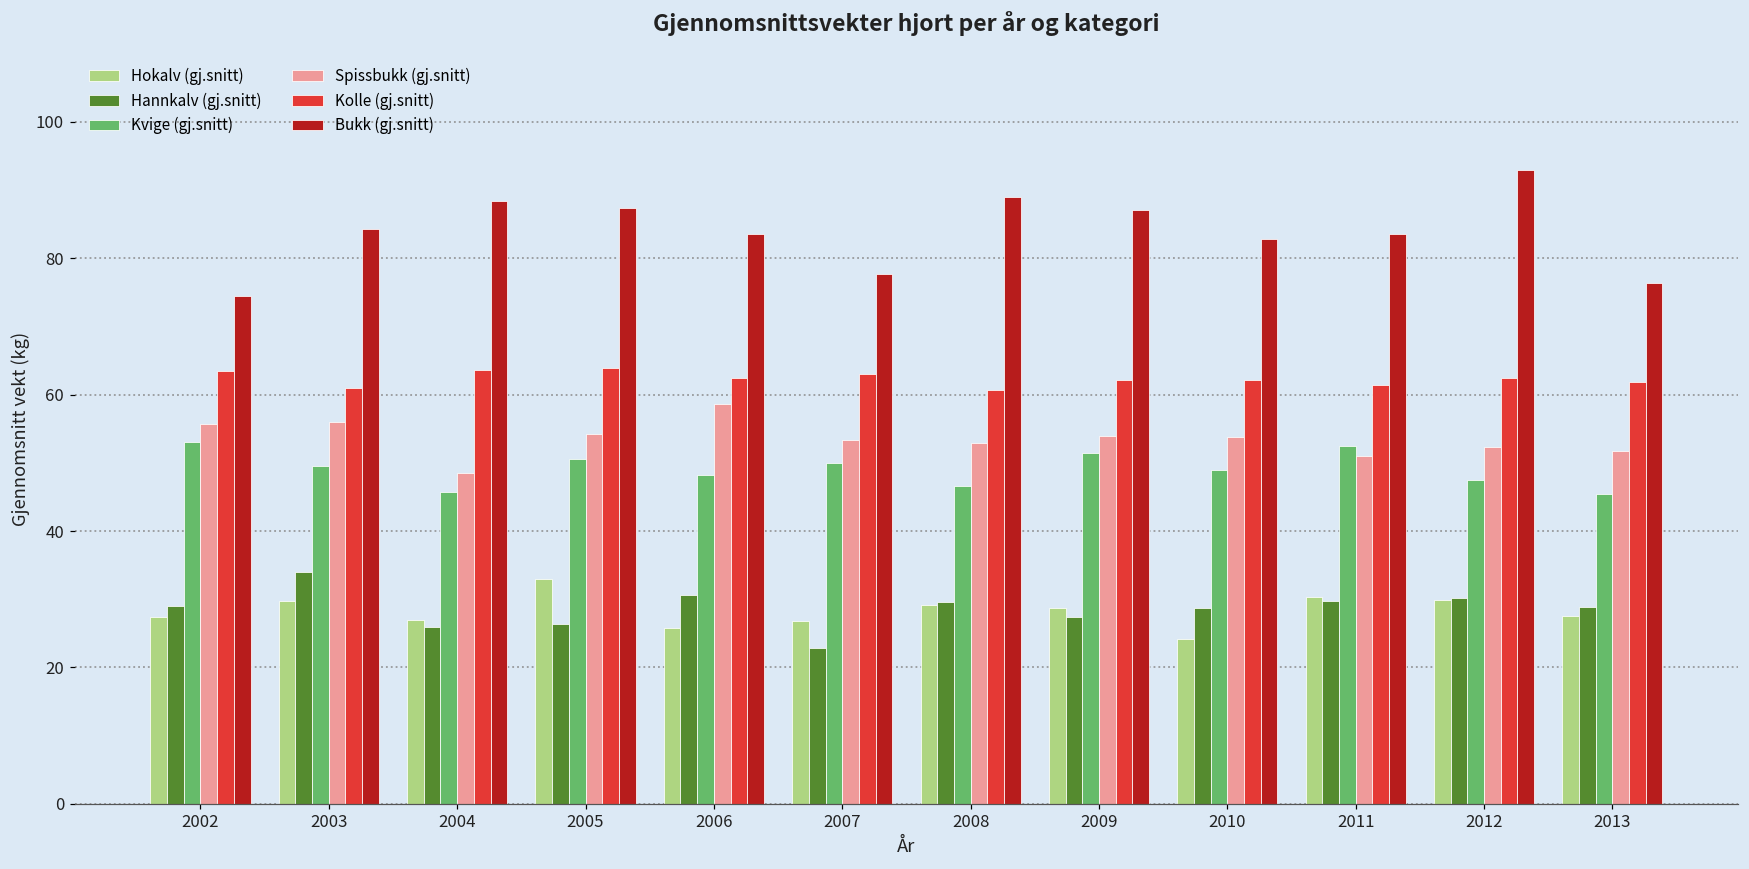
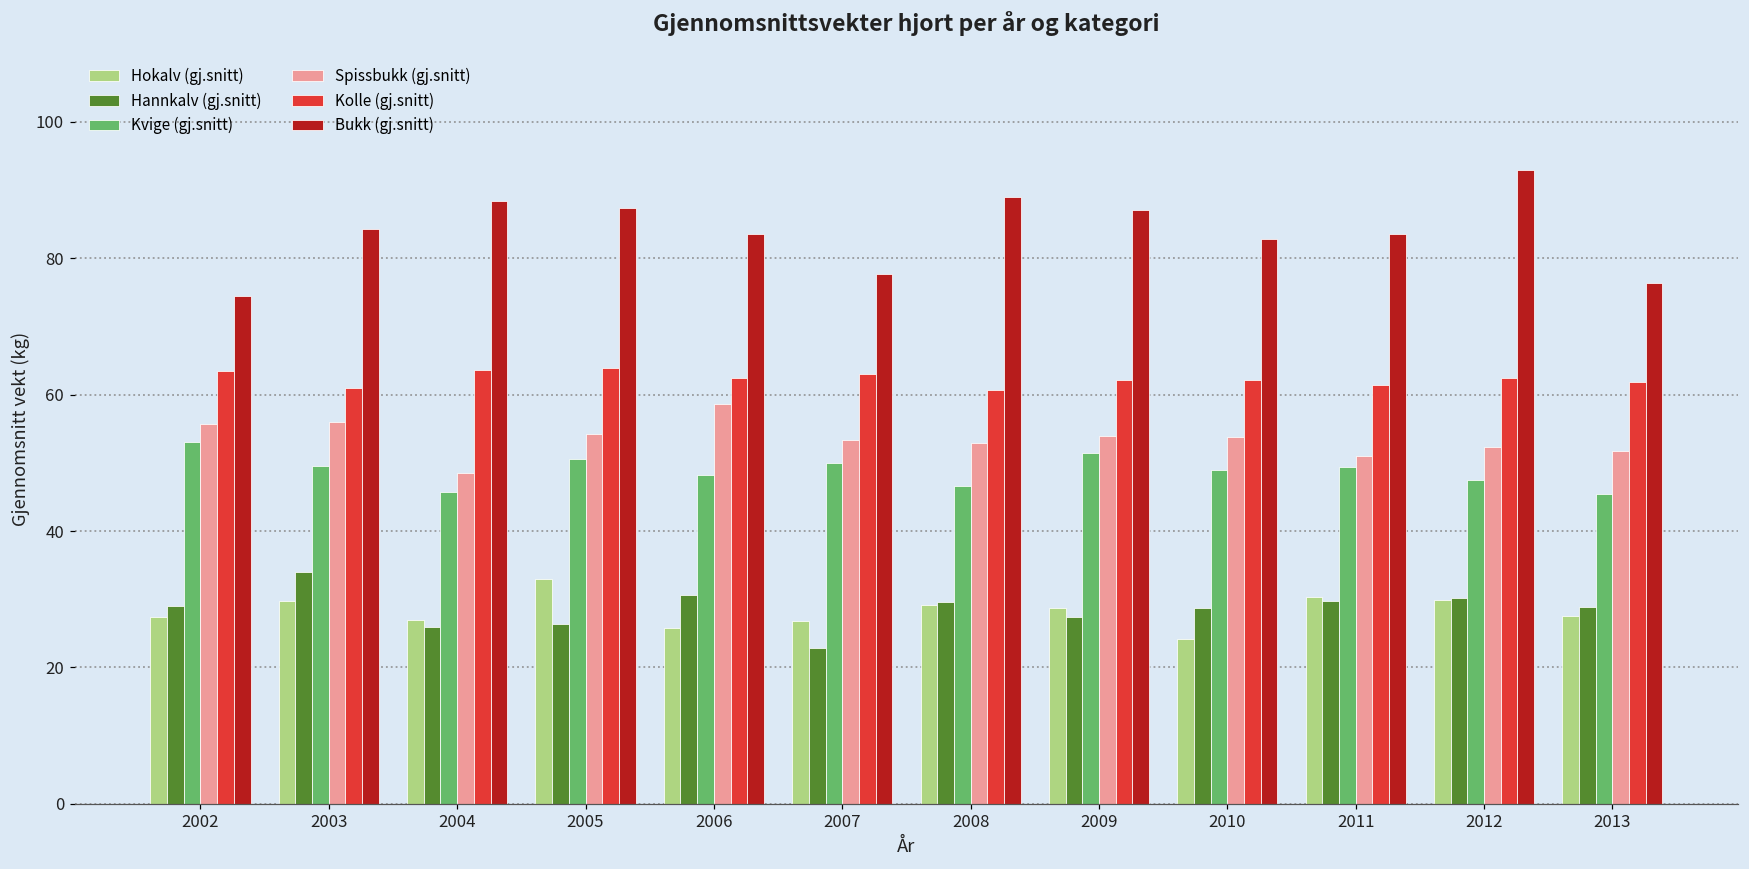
  {
    "Hokalv (gj.snitt)": {
      "2002": 27,
      "2003": 30,
      "2004": 27,
      "2005": 33,
      "2006": 26,
      "2007": 27,
      "2008": 29,
      "2009": 29,
      "2010": 24,
      "2011": 30,
      "2012": 30,
      "2013": 28
    },
    "Hannkalv (gj.snitt)": {
      "2002": 29,
      "2003": 34,
      "2004": 26,
      "2005": 26,
      "2006": 31,
      "2007": 23,
      "2008": 30,
      "2009": 27,
      "2010": 29,
      "2011": 30,
      "2012": 30,
      "2013": 29
    },
    "Kvige (gj.snitt)": {
      "2002": 53,
      "2003": 50,
      "2004": 46,
      "2005": 51,
      "2006": 48,
      "2007": 50,
      "2008": 47,
      "2009": 51,
      "2010": 49,
-     "2011": 52,
+     "2011": 49,
      "2012": 48,
      "2013": 45
    },
    "Spissbukk (gj.snitt)": {
      "2002": 56,
      "2003": 56,
      "2004": 48,
      "2005": 54,
      "2006": 59,
      "2007": 53,
      "2008": 53,
      "2009": 54,
      "2010": 54,
      "2011": 51,
      "2012": 52,
      "2013": 52
    }
  }
